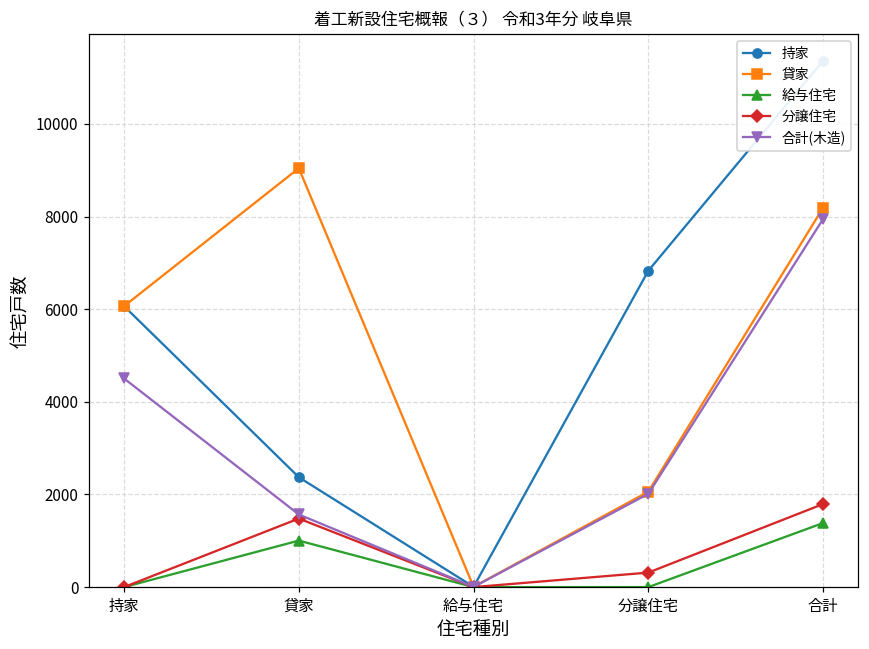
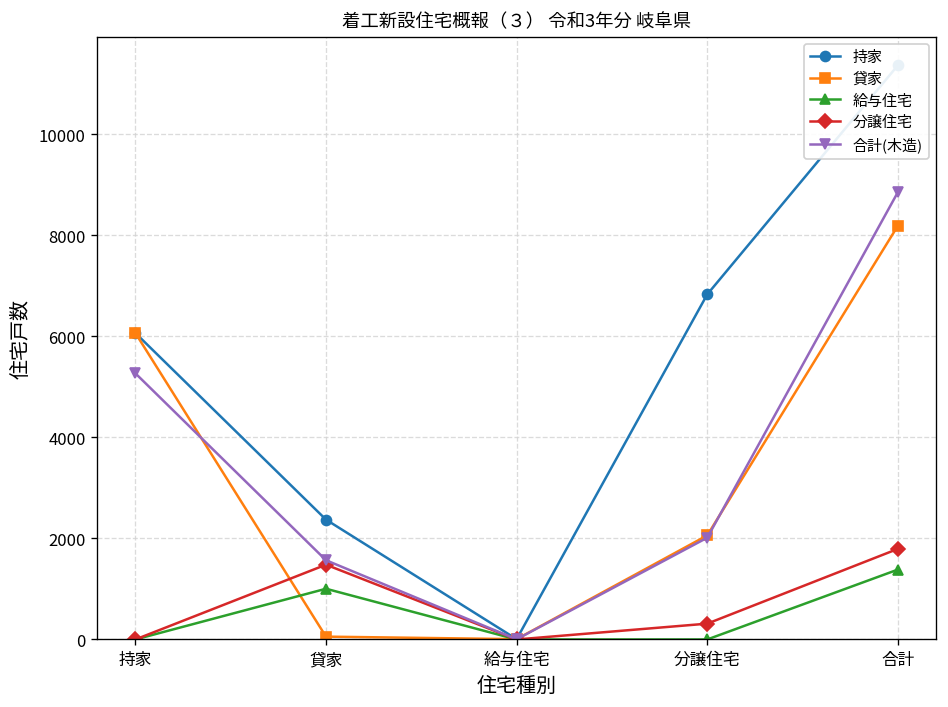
  {
    "持家": {
      "貸家": 2400,
      "分譲住宅": 6800
    },
    "貸家": {
-     "貸家": 9000,
+     "貸家": 100,
      "合計": 8200
    },
    "給与住宅": {
      "貸家": 1000,
      "分譲住宅": 0,
      "合計": 1400
    },
    "分譲住宅": {
      "貸家": 1500,
      "分譲住宅": 300,
      "合計": 1800
    },
    "合計(木造)": {
-     "持家": 4500,
+     "持家": 5300,
      "貸家": 1600,
-     "合計": 7900
+     "合計": 8900
    }
  }
